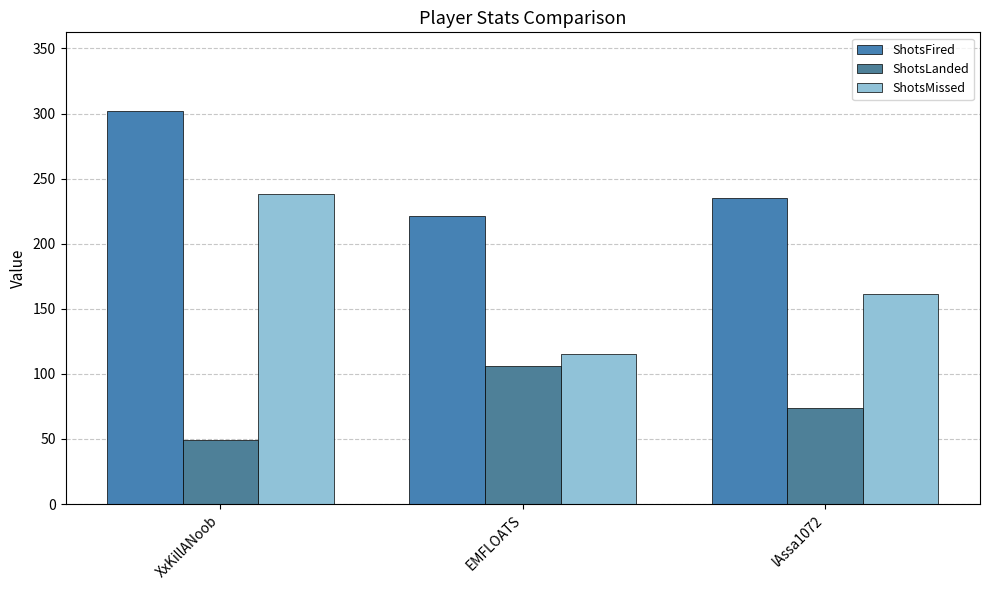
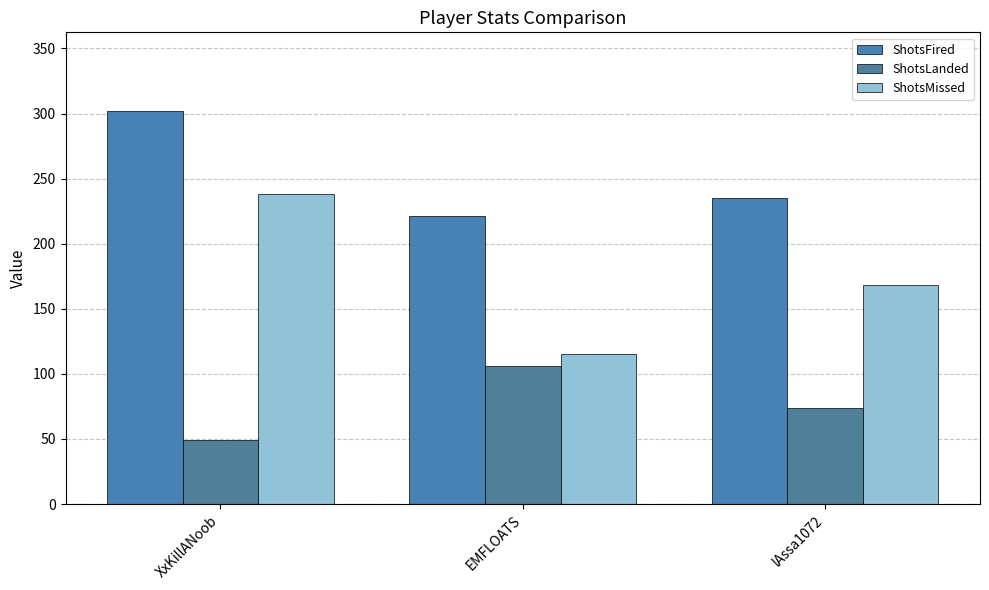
  {
    "ShotsMissed": {
      "XxKillANoob": 238,
      "EMFLOATS": 115,
-     "lAssa1072": 161
+     "lAssa1072": 168
    }
  }
